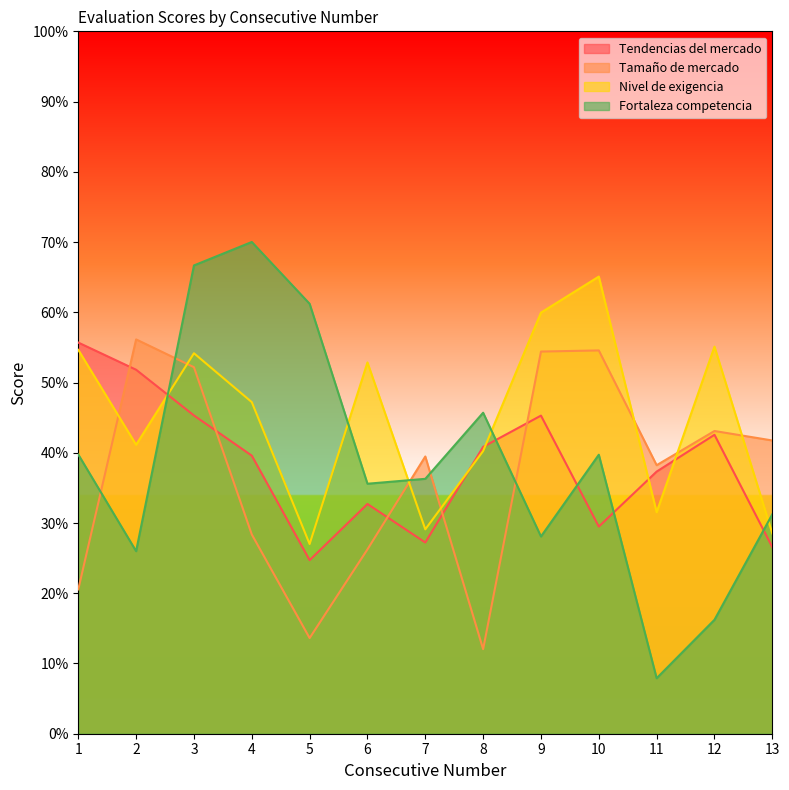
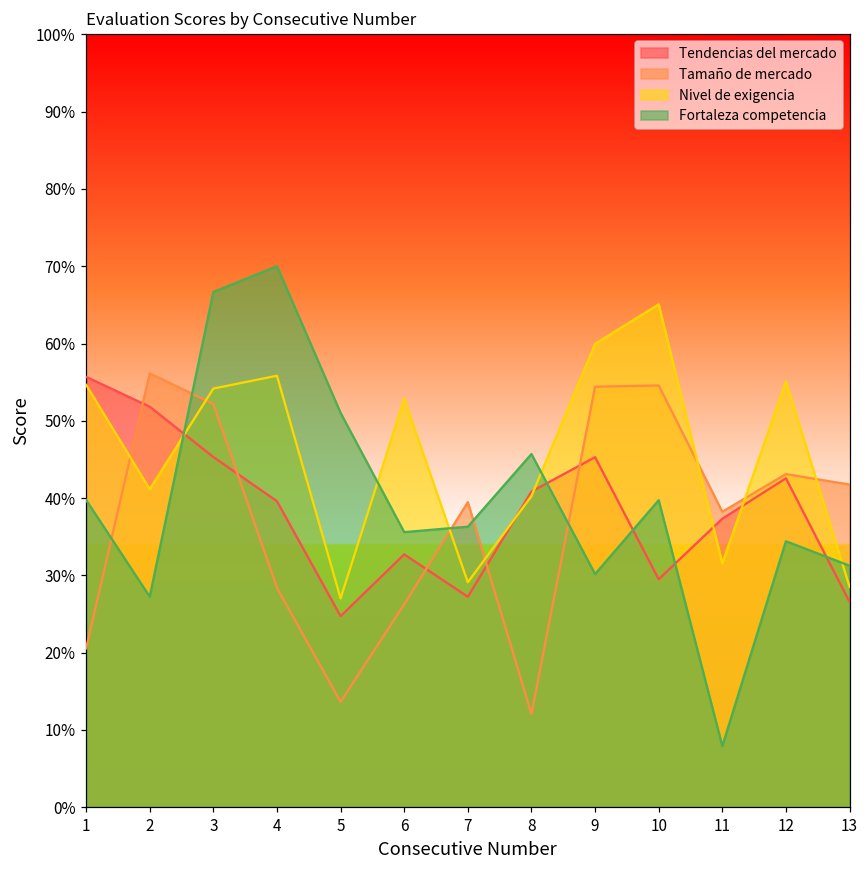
  {
    "Nivel de exigencia": {
      "1": "55%",
      "2": "41%",
      "3": "54%",
-     "4": "47%",
+     "4": "56%",
      "5": "27%",
      "6": "53%",
      "7": "29%",
      "8": "40%",
      "9": "60%",
      "10": "65%",
      "11": "32%",
      "12": "55%",
      "13": "29%"
    },
    "Fortaleza competencia": {
      "1": "40%",
-     "2": "26%",
+     "2": "27%",
      "3": "67%",
      "4": "70%",
-     "5": "61%",
+     "5": "51%",
      "6": "36%",
      "7": "36%",
      "8": "46%",
-     "9": "28%",
+     "9": "30%",
      "10": "40%",
      "11": "8%",
-     "12": "16%",
+     "12": "34%",
      "13": "31%"
    }
  }
